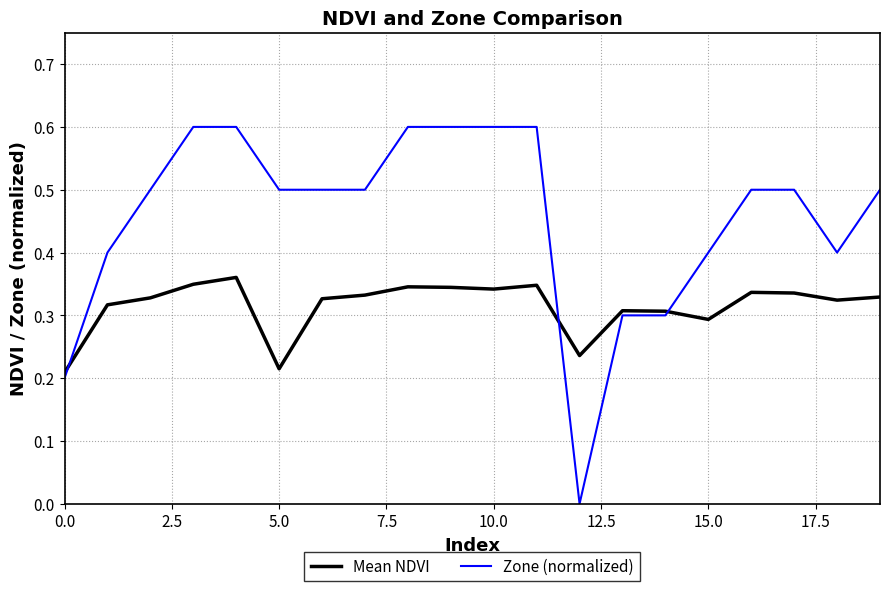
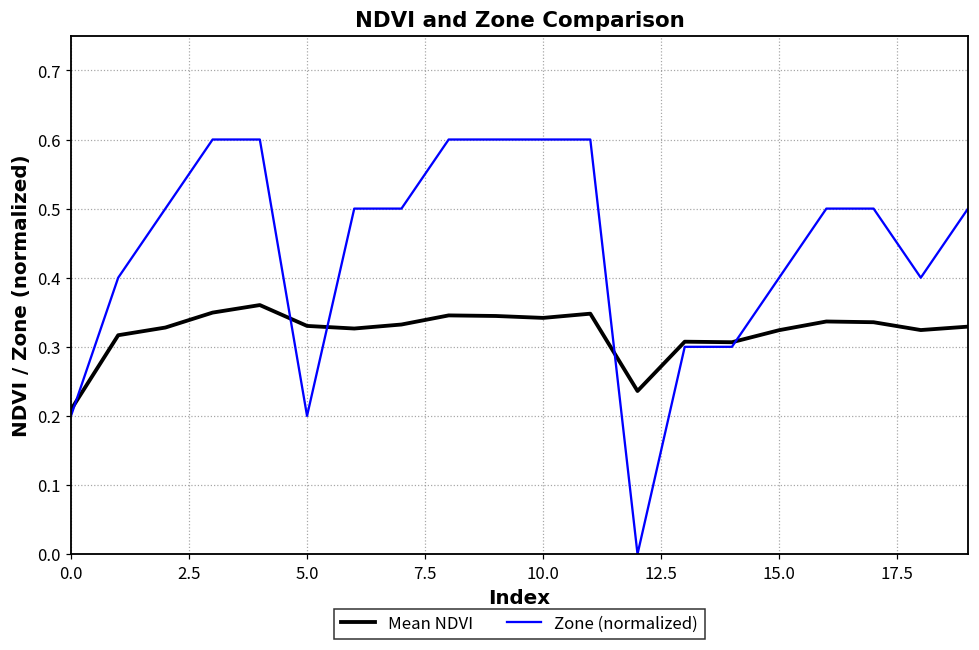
  {
    "Mean NDVI": {
      "0.0": 0.21,
-     "5.0": 0.21,
+     "5.0": 0.33,
      "10.0": 0.34,
-     "15.0": 0.29
+     "15.0": 0.32
    },
    "Zone (normalized)": {
      "0.0": 0.2,
-     "5.0": 0.5,
+     "5.0": 0.2,
      "10.0": 0.6,
      "15.0": 0.4
    }
  }
